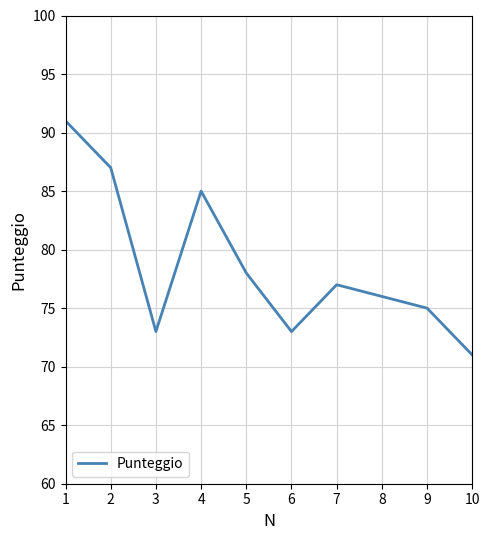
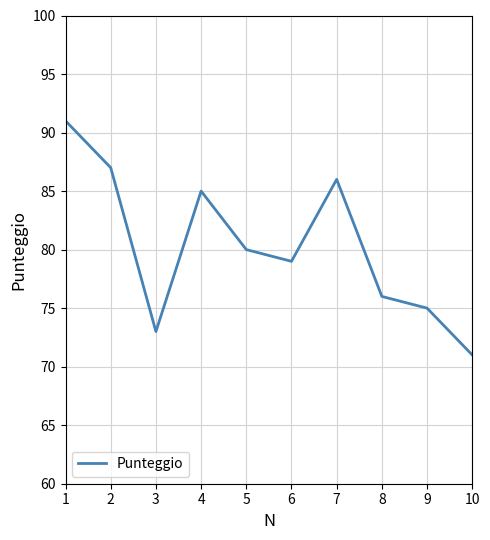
  {
    "1": 91,
    "2": 87,
    "3": 73,
    "4": 85,
-   "5": 78,
-   "6": 73,
-   "7": 77,
+   "5": 80,
+   "6": 79,
+   "7": 86,
    "8": 76,
    "9": 75,
    "10": 71
  }
